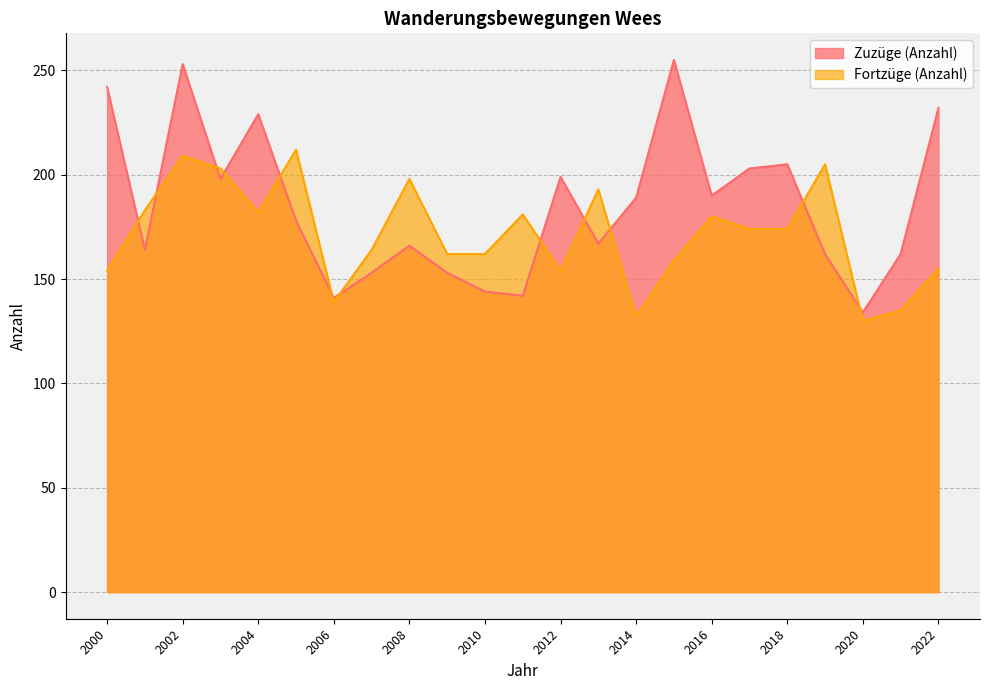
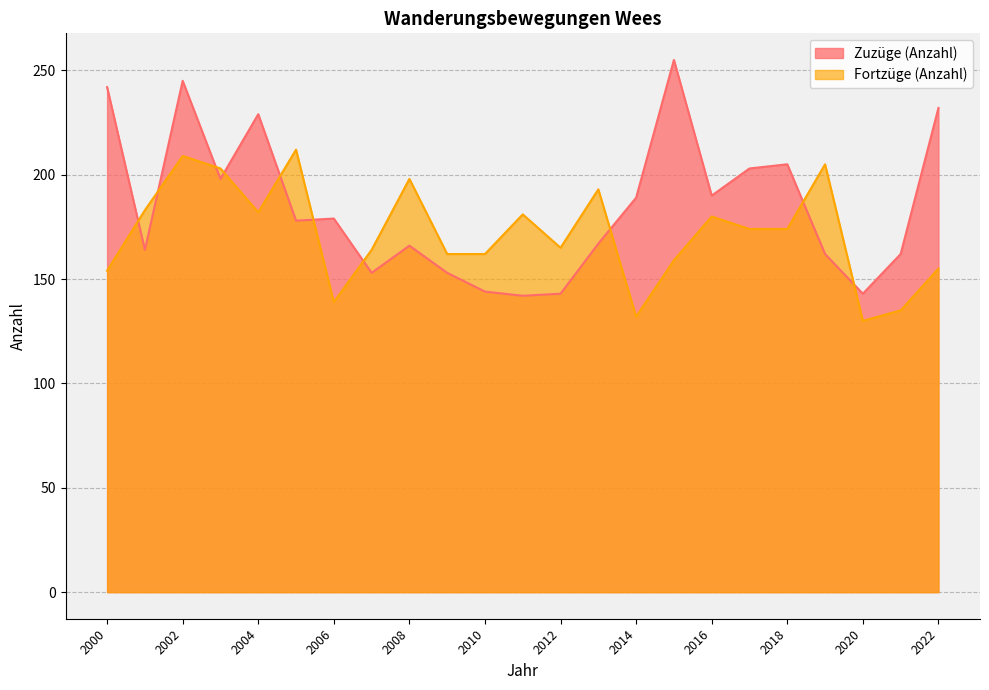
  {
    "Zuzüge (Anzahl)": {
      "2000": 242,
-     "2002": 253,
+     "2002": 245,
      "2004": 229,
-     "2006": 141,
+     "2006": 179,
      "2008": 166,
      "2010": 144,
-     "2012": 199,
+     "2012": 143,
      "2014": 189,
      "2016": 190,
      "2018": 205,
-     "2020": 134,
+     "2020": 143,
      "2022": 232
    },
    "Fortzüge (Anzahl)": {
      "2000": 154,
      "2002": 209,
      "2004": 182,
      "2006": 139,
      "2008": 198,
      "2010": 162,
-     "2012": 154,
+     "2012": 165,
      "2014": 132,
      "2016": 180,
      "2018": 174,
      "2020": 130,
      "2022": 155
    }
  }
